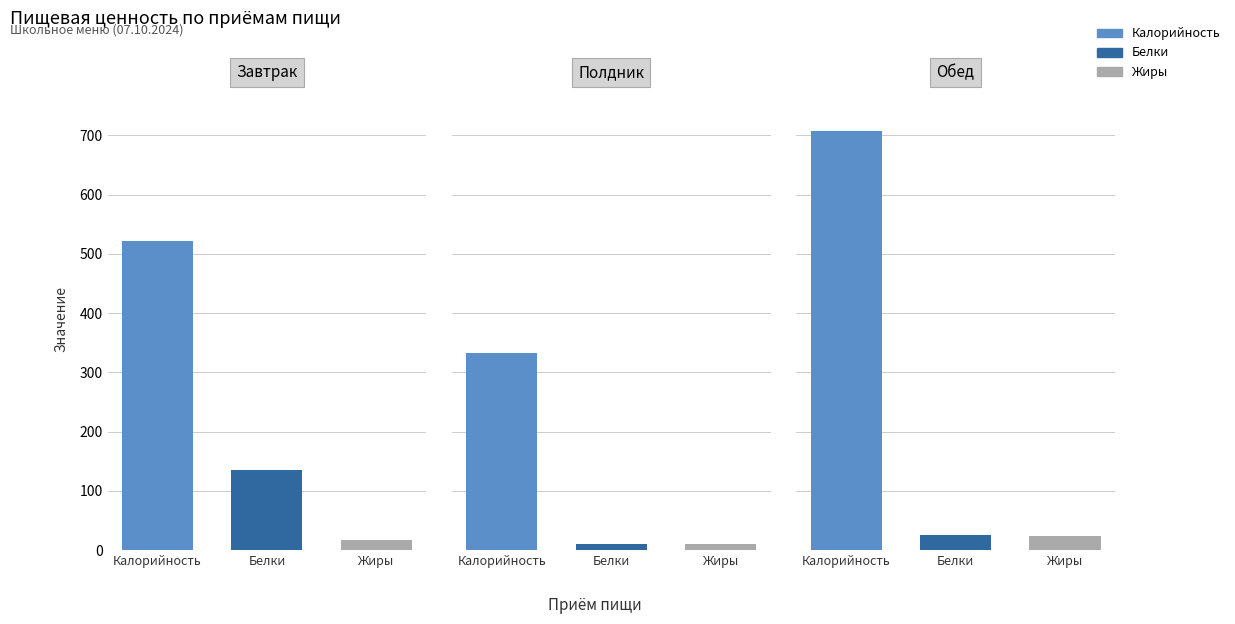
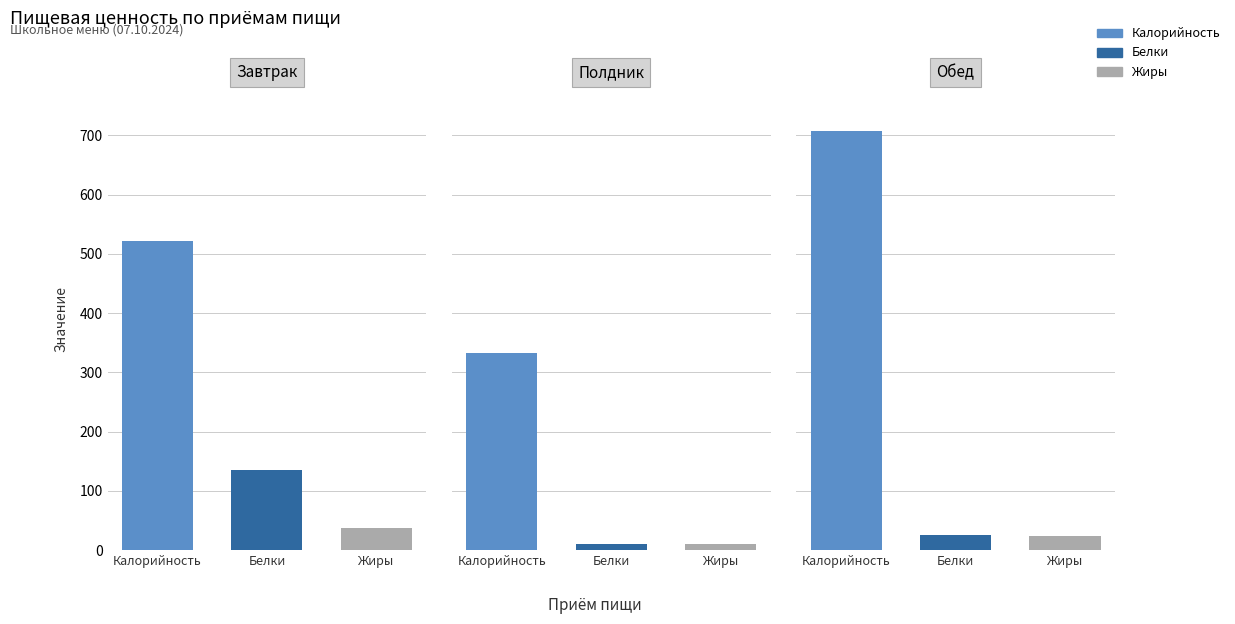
  {
    "Завтрак": {
      "Калорийность": 520,
      "Белки": 130,
-     "Жиры": 20
+     "Жиры": 40
    }
  }
